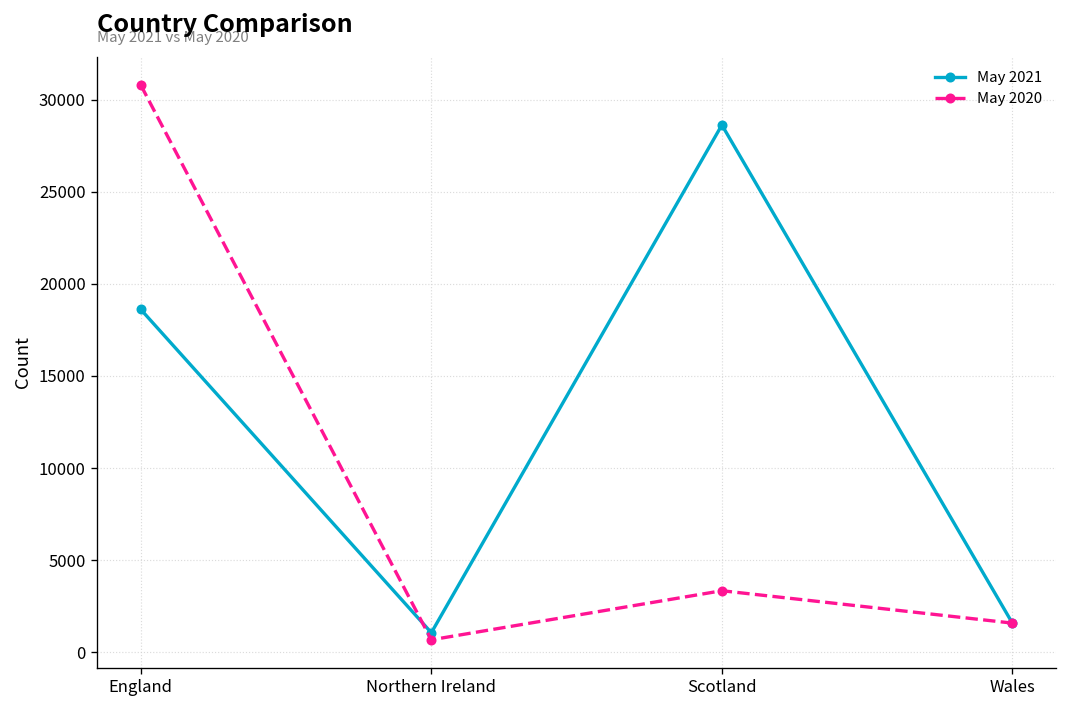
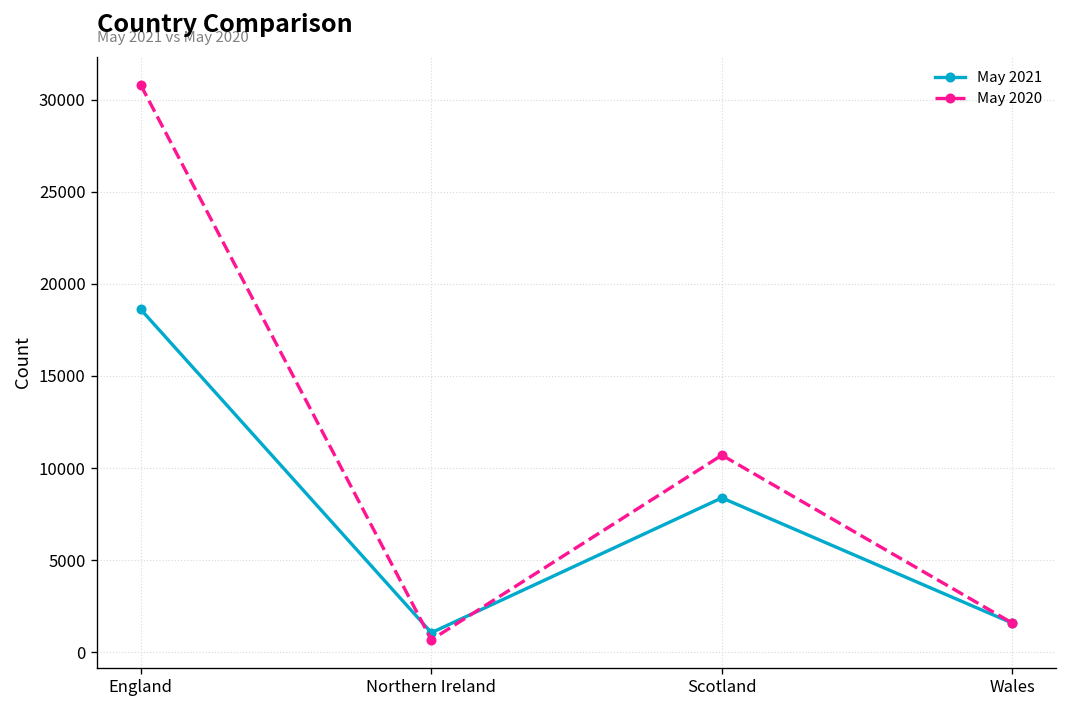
  {
    "May 2021": {
      "England": 18600,
      "Northern Ireland": 1100,
-     "Scotland": 28600
+     "Scotland": 8400
    },
    "May 2020": {
      "England": 30800,
      "Northern Ireland": 700,
-     "Scotland": 3300
+     "Scotland": 10700
    }
  }
